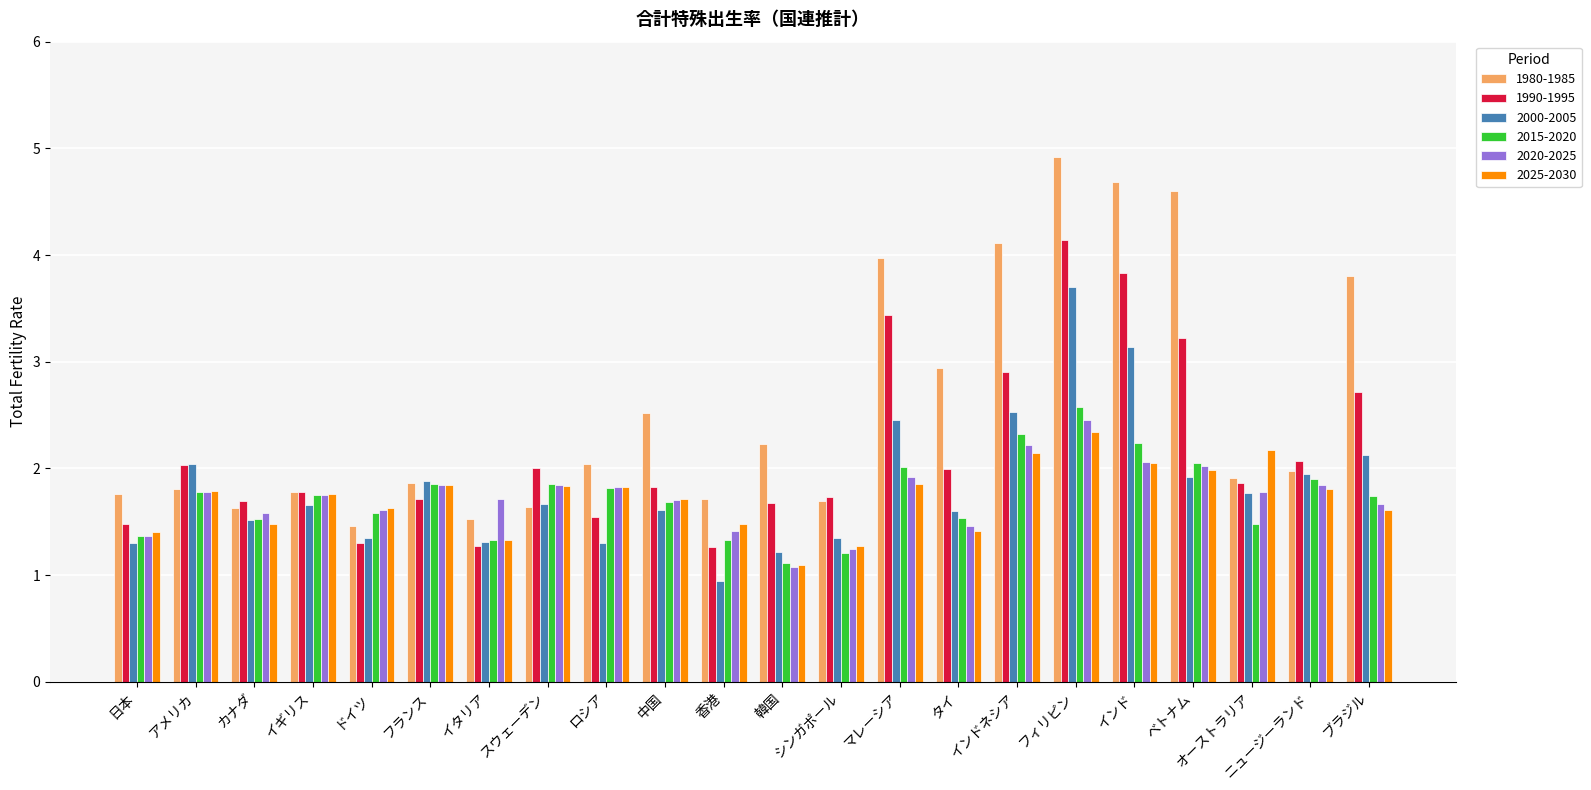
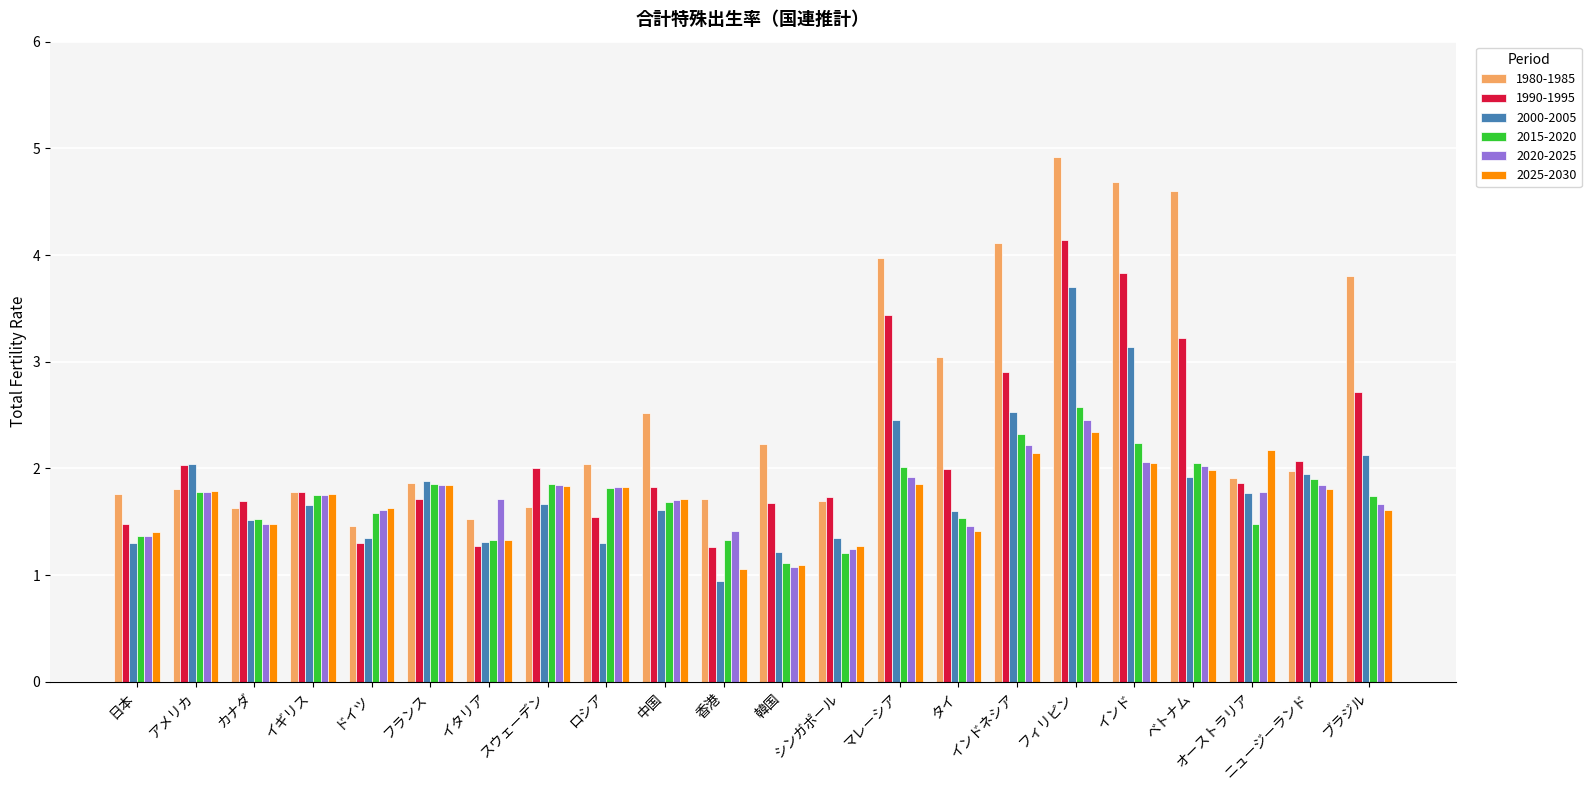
  {
    "1980-1985": {
      "日本": 1.76,
      "アメリカ": 1.80,
      "カナダ": 1.63,
      "イギリス": 1.78,
      "ドイツ": 1.46,
      "フランス": 1.86,
      "イタリア": 1.52,
      "スウェーデン": 1.64,
      "ロシア": 2.04,
      "中国": 2.52,
      "香港": 1.72,
      "韓国": 2.23,
      "シンガポール": 1.69,
      "マレーシア": 3.97,
-     "タイ": 2.95,
+     "タイ": 3.05,
      "インドネシア": 4.11,
      "フィリピン": 4.92,
      "インド": 4.68,
      "ベトナム": 4.60,
      "オーストラリア": 1.91,
      "ニュージーランド": 1.97,
      "ブラジル": 3.80
    },
    "1990-1995": {
      "日本": 1.48,
      "アメリカ": 2.03,
      "カナダ": 1.69,
      "イギリス": 1.78,
      "ドイツ": 1.30,
      "フランス": 1.71,
      "イタリア": 1.27,
      "スウェーデン": 2.01,
      "ロシア": 1.55,
      "中国": 1.83,
      "香港": 1.26,
      "韓国": 1.68,
      "シンガポール": 1.73,
      "マレーシア": 3.44,
      "タイ": 1.99,
      "インドネシア": 2.90,
      "フィリピン": 4.14,
      "インド": 3.83,
      "ベトナム": 3.23,
      "オーストラリア": 1.86,
      "ニュージーランド": 2.07,
      "ブラジル": 2.72
    },
    "2000-2005": {
      "日本": 1.30,
      "アメリカ": 2.04,
      "カナダ": 1.52,
      "イギリス": 1.66,
      "ドイツ": 1.35,
      "フランス": 1.88,
      "イタリア": 1.31,
      "スウェーデン": 1.67,
      "ロシア": 1.30,
      "中国": 1.61,
      "香港": 0.95,
      "韓国": 1.21,
      "シンガポール": 1.35,
      "マレーシア": 2.45,
      "タイ": 1.60,
      "インドネシア": 2.53,
      "フィリピン": 3.70,
      "インド": 3.14,
      "ベトナム": 1.92,
      "オーストラリア": 1.77,
      "ニュージーランド": 1.95,
      "ブラジル": 2.13
    },
    "2015-2020": {
      "日本": 1.37,
      "アメリカ": 1.78,
      "カナダ": 1.53,
      "イギリス": 1.75,
      "ドイツ": 1.59,
      "フランス": 1.85,
      "イタリア": 1.33,
      "スウェーデン": 1.85,
      "ロシア": 1.82,
      "中国": 1.69,
      "香港": 1.33,
      "韓国": 1.11,
      "シンガポール": 1.21,
      "マレーシア": 2.01,
      "タイ": 1.53,
      "インドネシア": 2.32,
      "フィリピン": 2.58,
      "インド": 2.24,
      "ベトナム": 2.06,
      "オーストラリア": 1.48,
      "ニュージーランド": 1.90,
      "ブラジル": 1.74
    },
    "2020-2025": {
      "日本": 1.37,
      "アメリカ": 1.78,
-     "カナダ": 1.58,
+     "カナダ": 1.48,
      "イギリス": 1.75,
      "ドイツ": 1.61,
      "フランス": 1.85,
      "イタリア": 1.72,
      "スウェーデン": 1.84,
      "ロシア": 1.82,
      "中国": 1.70,
      "香港": 1.41,
      "韓国": 1.08,
      "シンガポール": 1.24,
      "マレーシア": 1.92,
      "タイ": 1.46,
      "インドネシア": 2.22,
      "フィリピン": 2.45,
      "インド": 2.06,
      "ベトナム": 2.02,
      "オーストラリア": 1.78,
      "ニュージーランド": 1.85,
      "ブラジル": 1.67
    },
    "2025-2030": {
      "日本": 1.40,
      "アメリカ": 1.79,
      "カナダ": 1.48,
      "イギリス": 1.76,
      "ドイツ": 1.63,
      "フランス": 1.84,
      "イタリア": 1.33,
      "スウェーデン": 1.84,
      "ロシア": 1.83,
      "中国": 1.72,
-     "香港": 1.48,
+     "香港": 1.06,
      "韓国": 1.09,
      "シンガポール": 1.27,
      "マレーシア": 1.85,
      "タイ": 1.42,
      "インドネシア": 2.14,
      "フィリピン": 2.34,
      "インド": 2.05,
      "ベトナム": 1.99,
      "オーストラリア": 2.18,
      "ニュージーランド": 1.81,
      "ブラジル": 1.61
    }
  }
